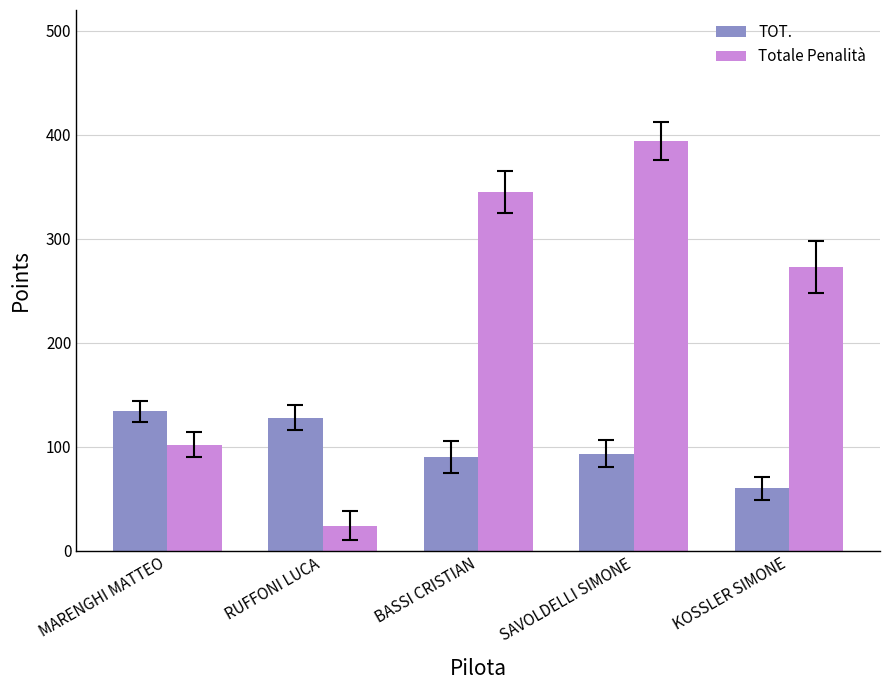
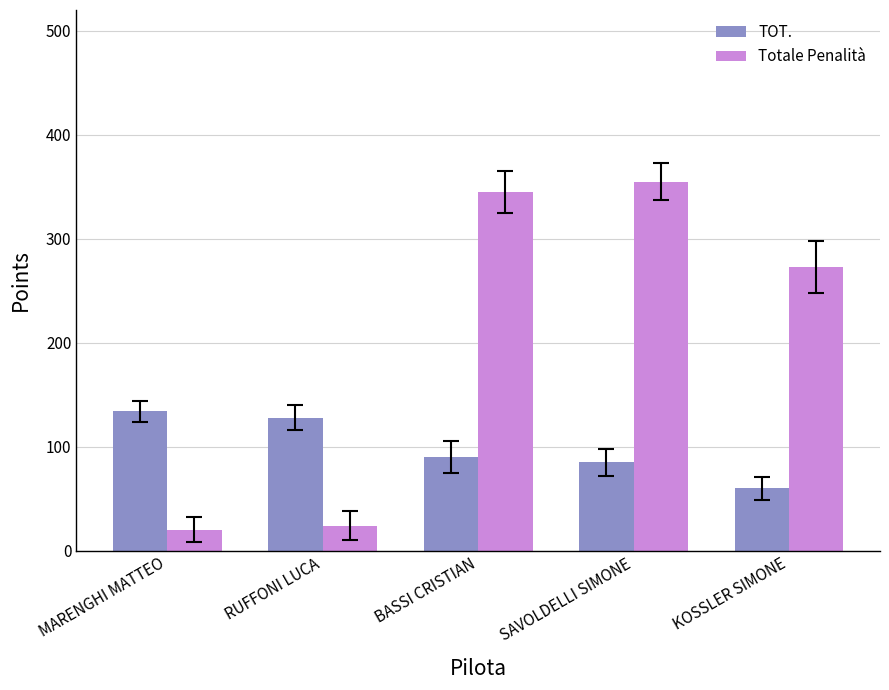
  {
    "TOT.": {
      "MARENGHI MATTEO": 134,
      "RUFFONI LUCA": 128,
      "BASSI CRISTIAN": 90,
-     "SAVOLDELLI SIMONE": 93,
+     "SAVOLDELLI SIMONE": 85,
      "KOSSLER SIMONE": 60
    },
    "Totale Penalità": {
-     "MARENGHI MATTEO": 102,
+     "MARENGHI MATTEO": 20,
      "RUFFONI LUCA": 24,
      "BASSI CRISTIAN": 345,
-     "SAVOLDELLI SIMONE": 394,
+     "SAVOLDELLI SIMONE": 355,
      "KOSSLER SIMONE": 273
    }
  }
